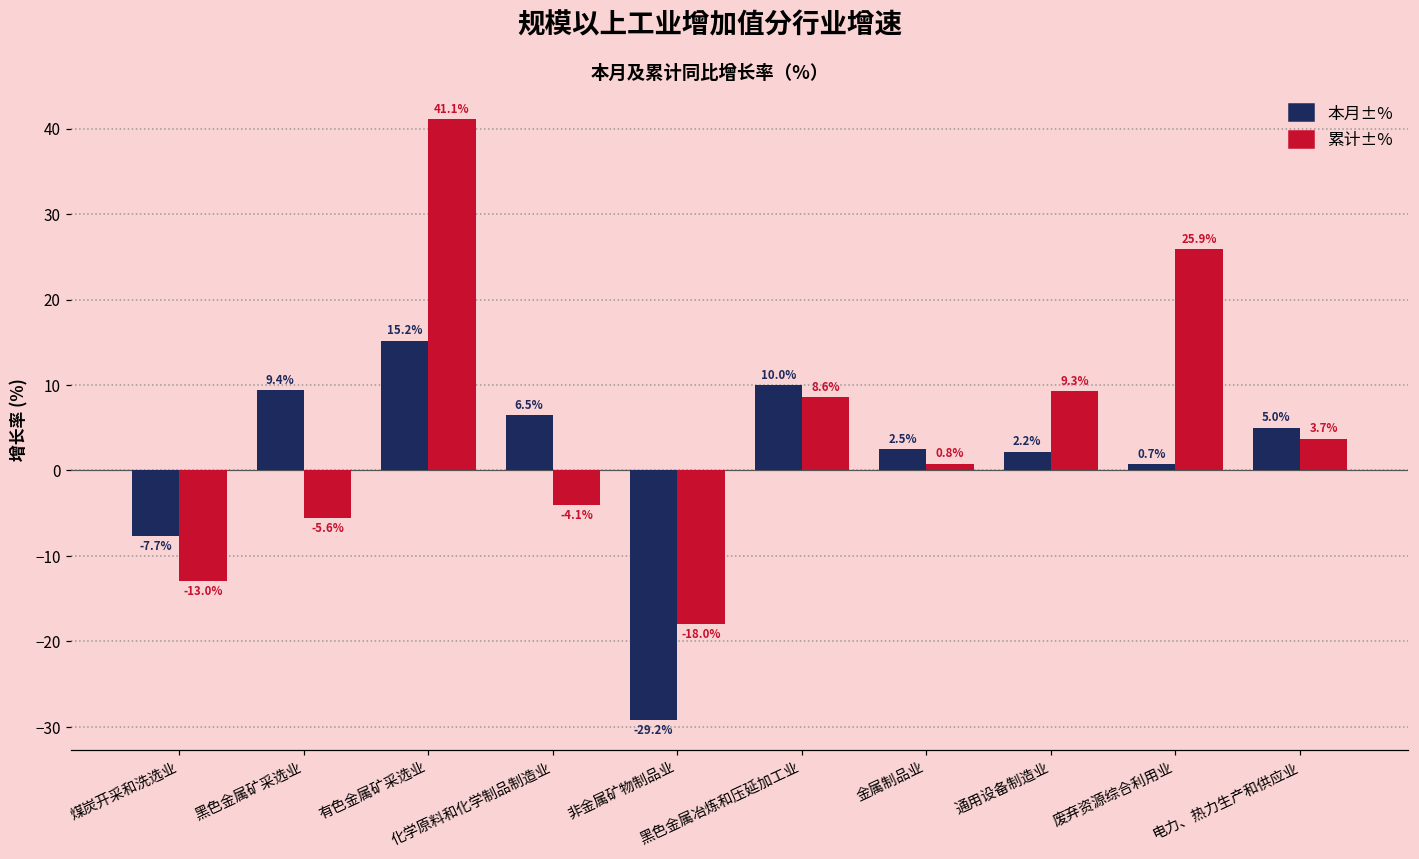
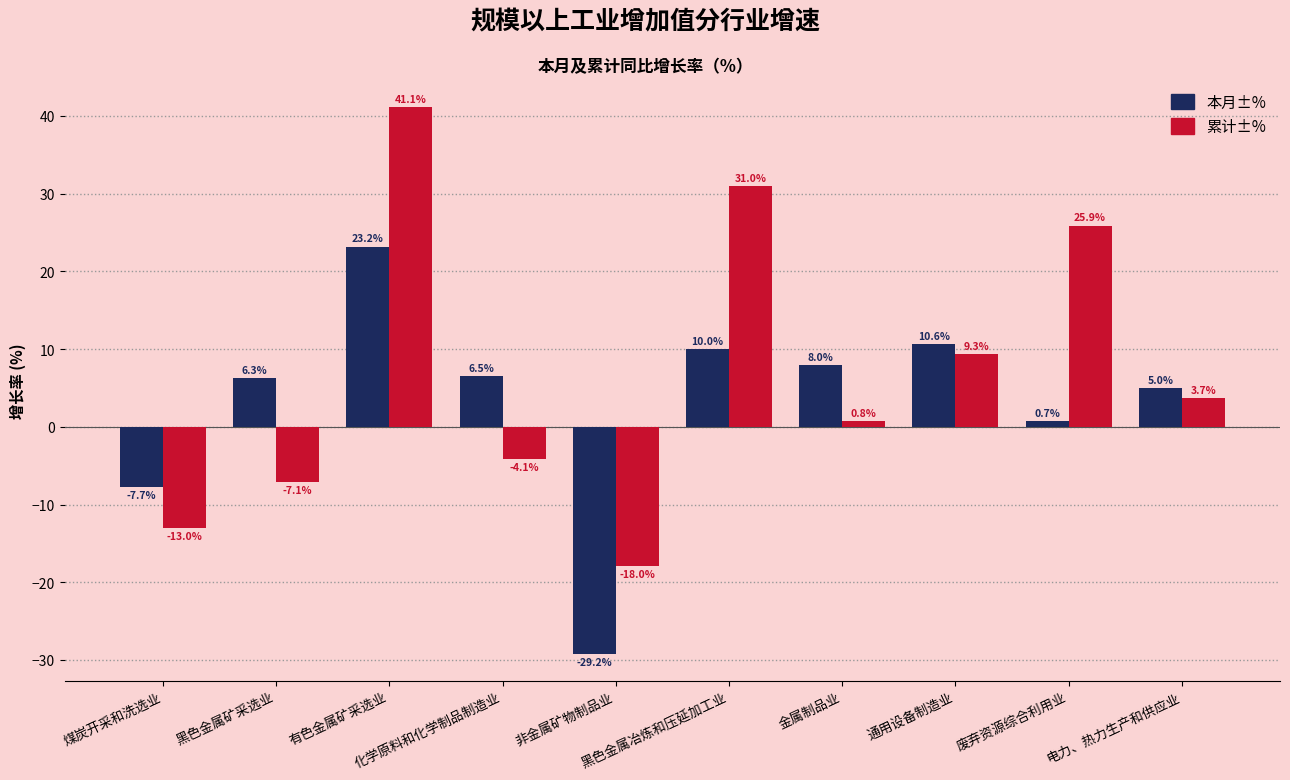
  {
    "本月±%": {
      "煤炭开采和洗选业": "-7.7%",
-     "黑色金属矿采选业": "9.4%",
-     "有色金属矿采选业": "15.2%",
+     "黑色金属矿采选业": "6.3%",
+     "有色金属矿采选业": "23.2%",
      "化学原料和化学制品制造业": "6.5%",
      "非金属矿物制品业": "-29.2%",
      "黑色金属冶炼和压延加工业": "10.0%",
-     "金属制品业": "2.5%",
-     "通用设备制造业": "2.2%",
+     "金属制品业": "8.0%",
+     "通用设备制造业": "10.6%",
      "废弃资源综合利用业": "0.7%",
      "电力、热力生产和供应业": "5.0%"
    },
    "累计±%": {
      "煤炭开采和洗选业": "-13.0%",
-     "黑色金属矿采选业": "-5.6%",
+     "黑色金属矿采选业": "-7.1%",
      "有色金属矿采选业": "41.1%",
      "化学原料和化学制品制造业": "-4.1%",
      "非金属矿物制品业": "-18.0%",
-     "黑色金属冶炼和压延加工业": "8.6%",
+     "黑色金属冶炼和压延加工业": "31.0%",
      "金属制品业": "0.8%",
      "通用设备制造业": "9.3%",
      "废弃资源综合利用业": "25.9%",
      "电力、热力生产和供应业": "3.7%"
    }
  }
